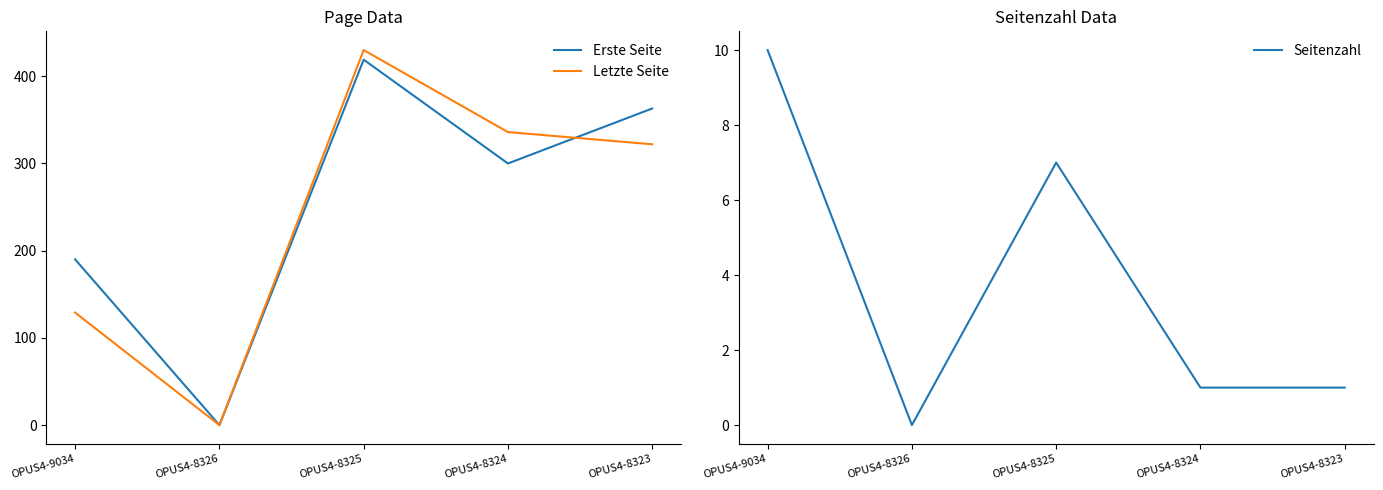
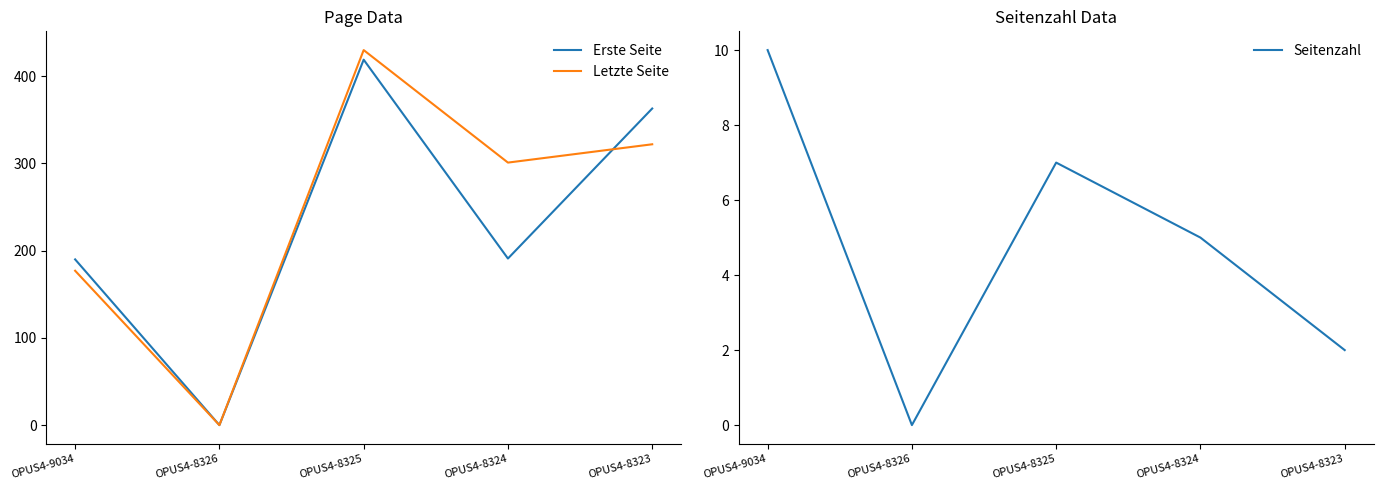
  {
    "Page Data": {
      "Erste Seite": {
        "OPUS4-9034": 190,
        "OPUS4-8325": 420,
-       "OPUS4-8324": 300,
+       "OPUS4-8324": 190,
        "OPUS4-8323": 360
      },
      "Letzte Seite": {
-       "OPUS4-9034": 130,
+       "OPUS4-9034": 180,
        "OPUS4-8325": 430,
-       "OPUS4-8324": 340,
+       "OPUS4-8324": 300,
        "OPUS4-8323": 320
      }
    },
    "Seitenzahl Data": {
      "OPUS4-9034": 10,
      "OPUS4-8326": 0,
      "OPUS4-8325": 7,
-     "OPUS4-8324": 1,
-     "OPUS4-8323": 1
+     "OPUS4-8324": 5,
+     "OPUS4-8323": 2
    }
  }
